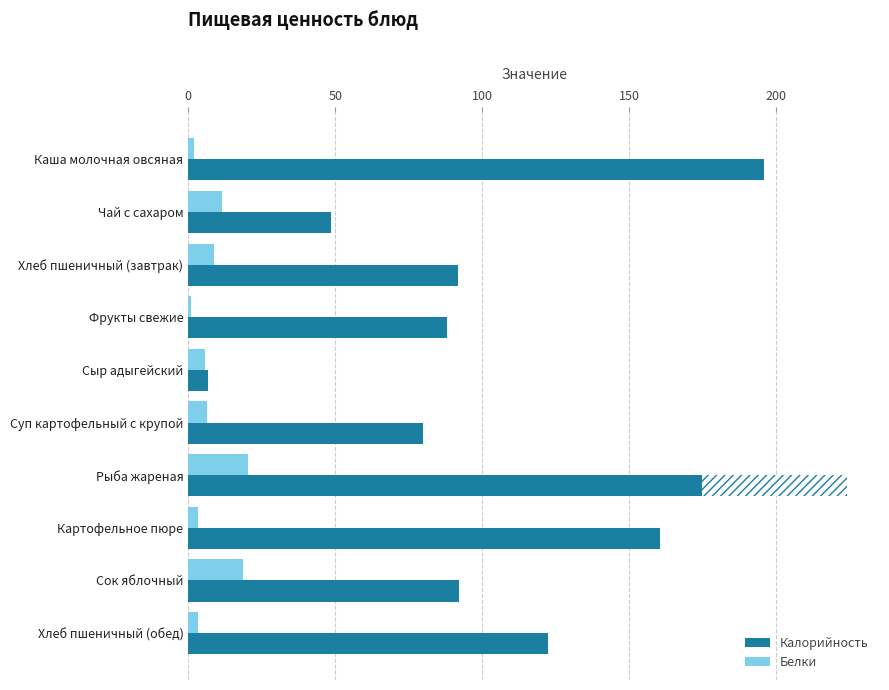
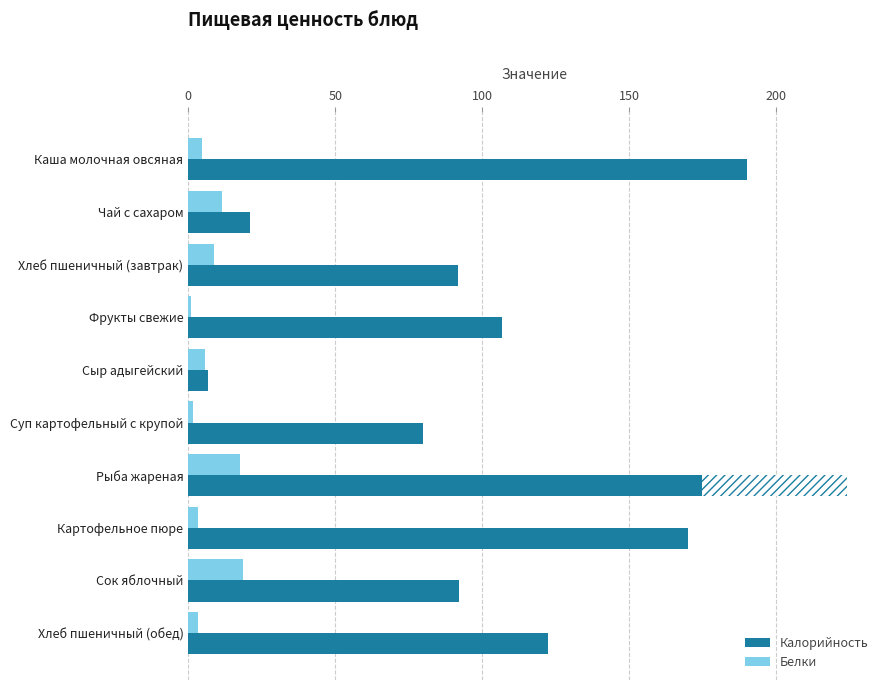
  {
    "Калорийность": {
-     "Каша молочная овсяная": 196,
-     "Чай с сахаром": 49,
+     "Каша молочная овсяная": 190,
+     "Чай с сахаром": 21,
      "Хлеб пшеничный (завтрак)": 92,
-     "Фрукты свежие": 88,
+     "Фрукты свежие": 107,
      "Сыр адыгейский": 7,
      "Суп картофельный с крупой": 80,
      "Рыба жареная": 224,
-     "Картофельное пюре": 160,
+     "Картофельное пюре": 170,
      "Сок яблочный": 92,
      "Хлеб пшеничный (обед)": 123
    },
    "Белки": {
-     "Каша молочная овсяная": 2,
+     "Каша молочная овсяная": 5,
      "Чай с сахаром": 11,
      "Хлеб пшеничный (завтрак)": 9,
      "Сыр адыгейский": 6,
-     "Суп картофельный с крупой": 6,
-     "Рыба жареная": 21,
+     "Суп картофельный с крупой": 2,
+     "Рыба жареная": 18,
      "Картофельное пюре": 3,
      "Сок яблочный": 19,
      "Хлеб пшеничный (обед)": 3
    }
  }
